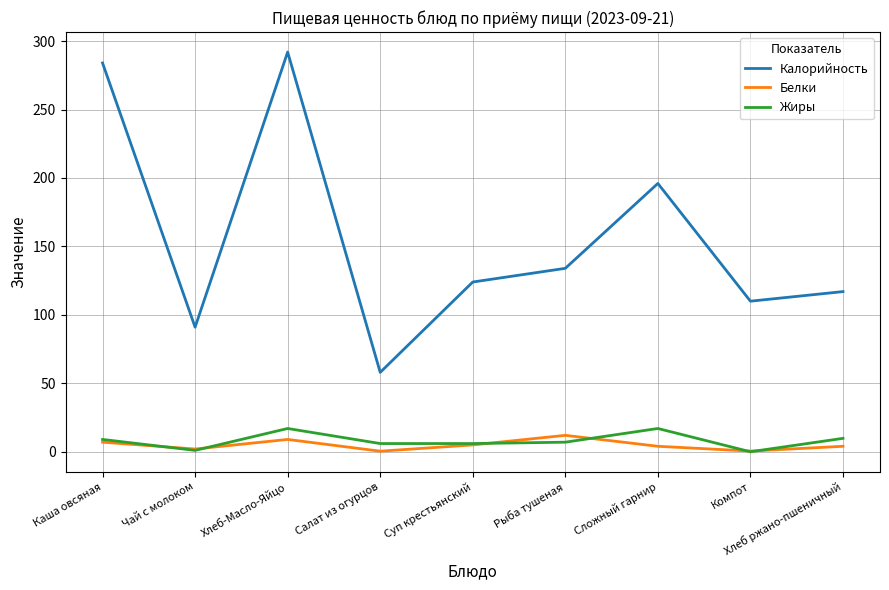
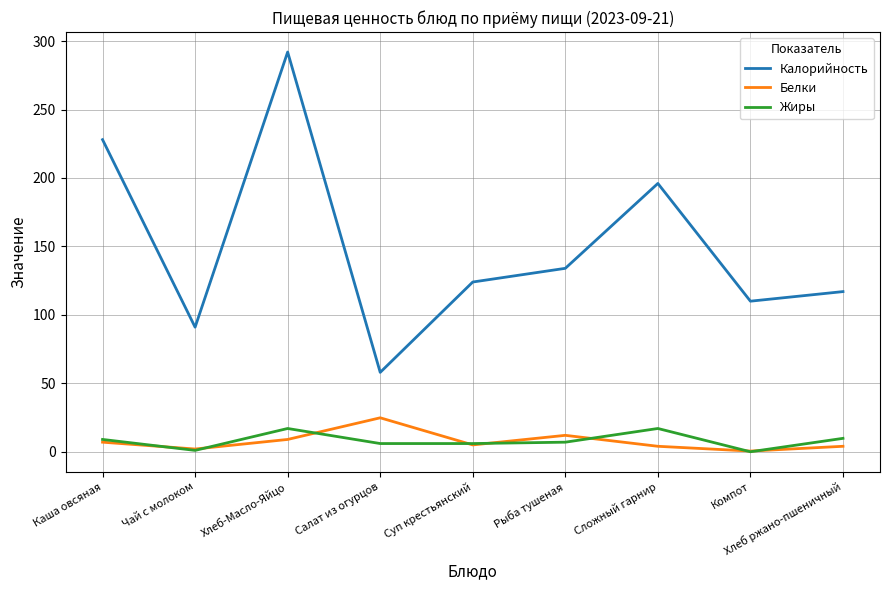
  {
    "Калорийность": {
-     "Каша овсяная": 284,
+     "Каша овсяная": 228,
      "Чай с молоком": 91,
      "Хлеб-Масло-Яйцо": 292,
      "Салат из огурцов": 58,
      "Суп крестьянский": 124,
      "Рыба тушеная": 134,
      "Сложный гарнир": 196,
      "Компот": 110,
      "Хлеб ржано-пшеничный": 117
    },
    "Белки": {
      "Каша овсяная": 7,
      "Хлеб-Масло-Яйцо": 9,
-     "Салат из огурцов": 0,
+     "Салат из огурцов": 25,
      "Рыба тушеная": 12,
      "Сложный гарнир": 4,
      "Хлеб ржано-пшеничный": 4
    },
    "Жиры": {
      "Каша овсяная": 9,
      "Хлеб-Масло-Яйцо": 17,
      "Салат из огурцов": 6,
      "Рыба тушеная": 7,
      "Сложный гарнир": 17,
      "Хлеб ржано-пшеничный": 10
    }
  }
